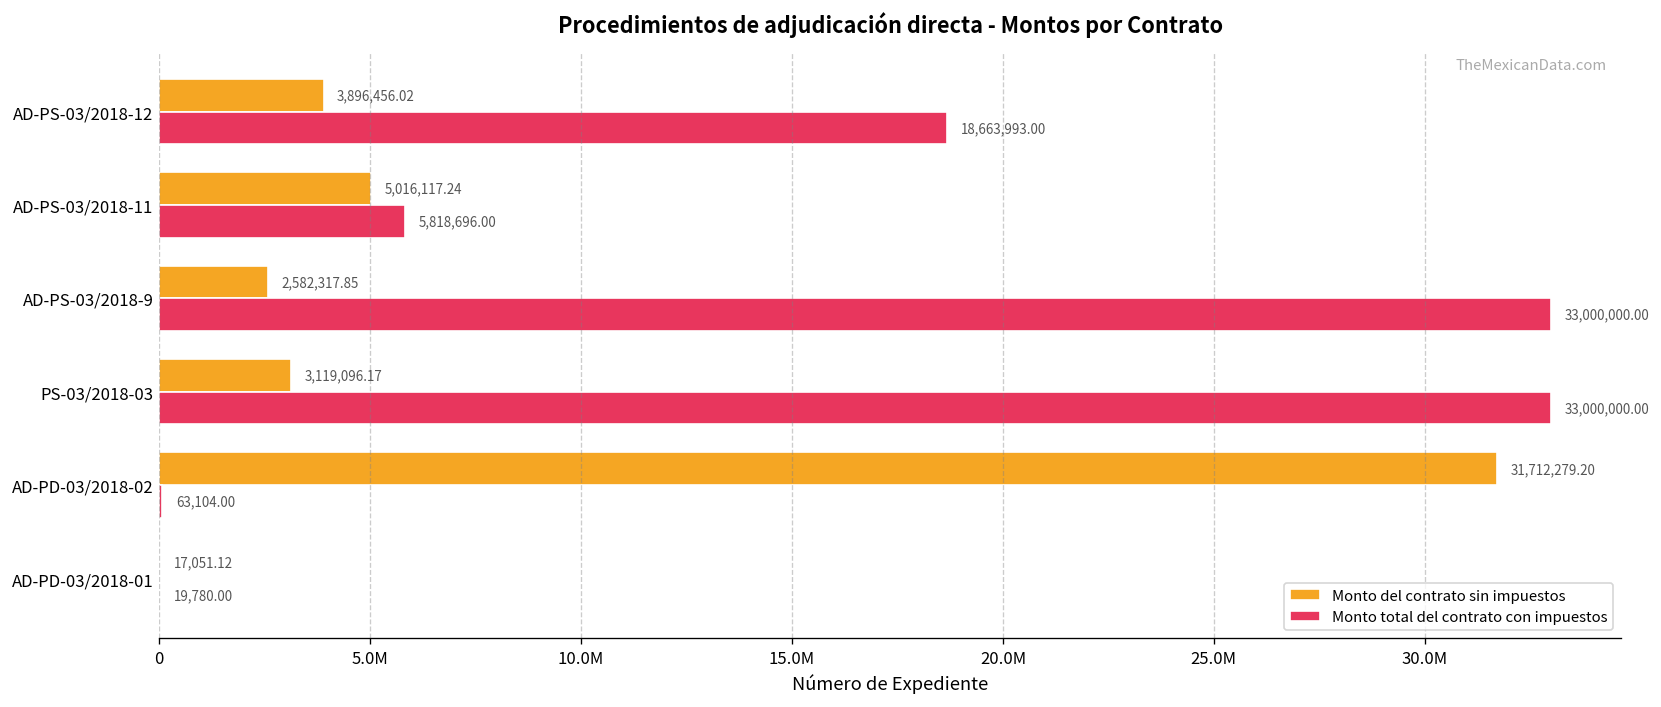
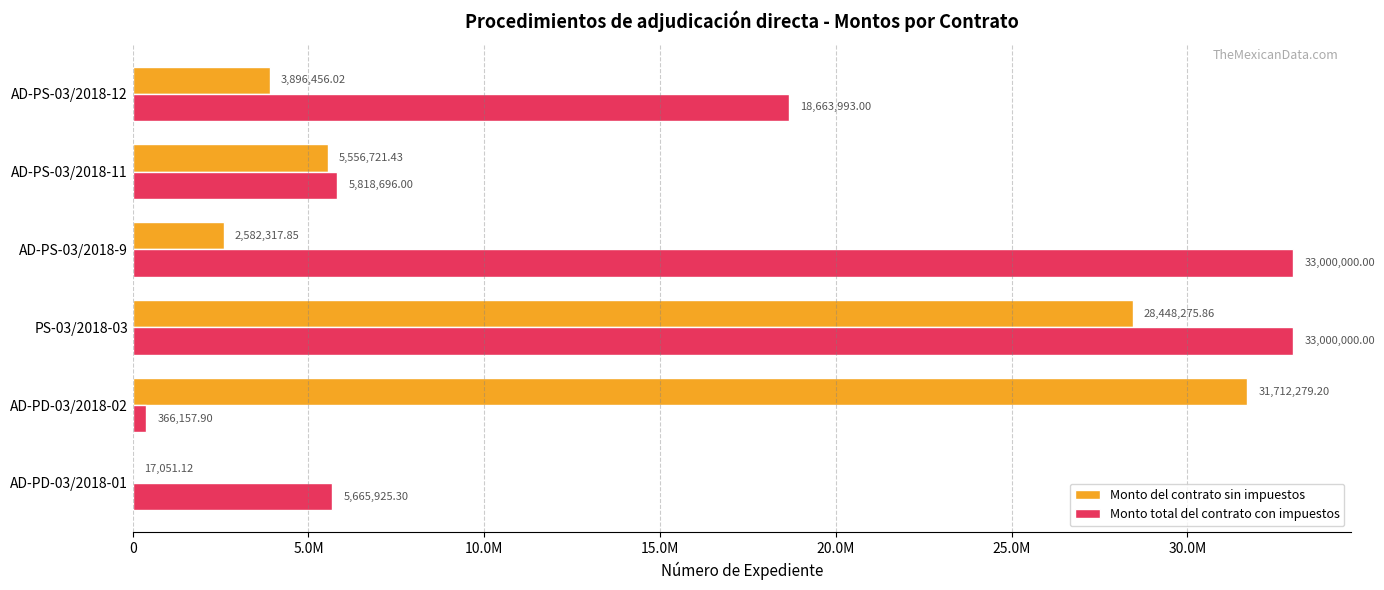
  {
    "Monto del contrato sin impuestos": {
      "AD-PS-03/2018-12": "3,896,456.02",
-     "AD-PS-03/2018-11": "5,016,117.24",
+     "AD-PS-03/2018-11": "5,556,721.43",
      "AD-PS-03/2018-9": "2,582,317.85",
-     "PS-03/2018-03": "3,119,096.17",
+     "PS-03/2018-03": "28,448,275.86",
      "AD-PD-03/2018-02": "31,712,279.20",
      "AD-PD-03/2018-01": "17,051.12"
    },
    "Monto total del contrato con impuestos": {
      "AD-PS-03/2018-12": "18,663,993.00",
      "AD-PS-03/2018-11": "5,818,696.00",
      "AD-PS-03/2018-9": "33,000,000.00",
      "PS-03/2018-03": "33,000,000.00",
-     "AD-PD-03/2018-02": "63,104.00",
-     "AD-PD-03/2018-01": "19,780.00"
+     "AD-PD-03/2018-02": "366,157.90",
+     "AD-PD-03/2018-01": "5,665,925.30"
    }
  }
